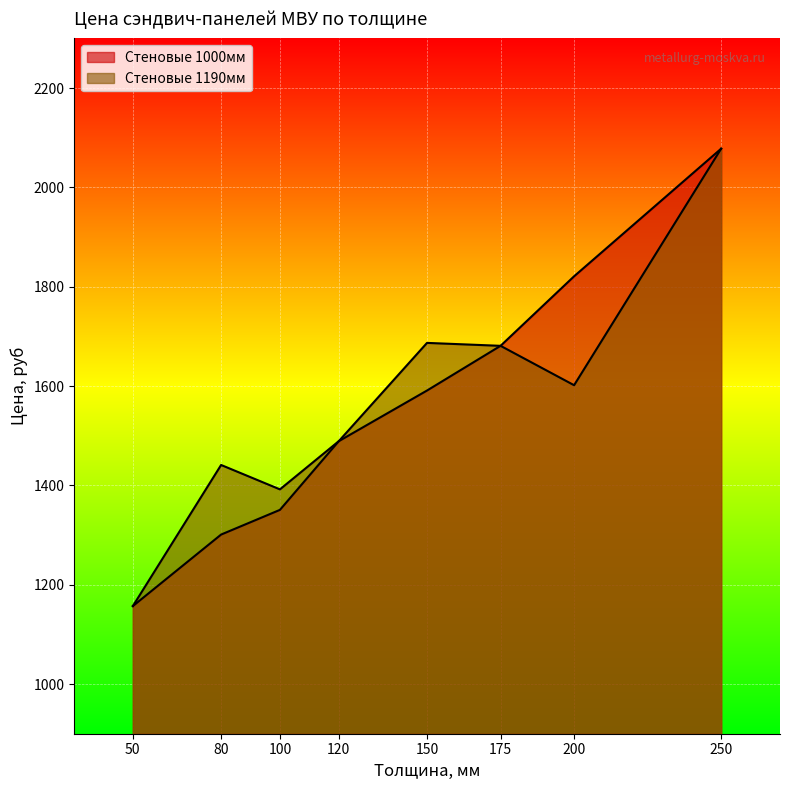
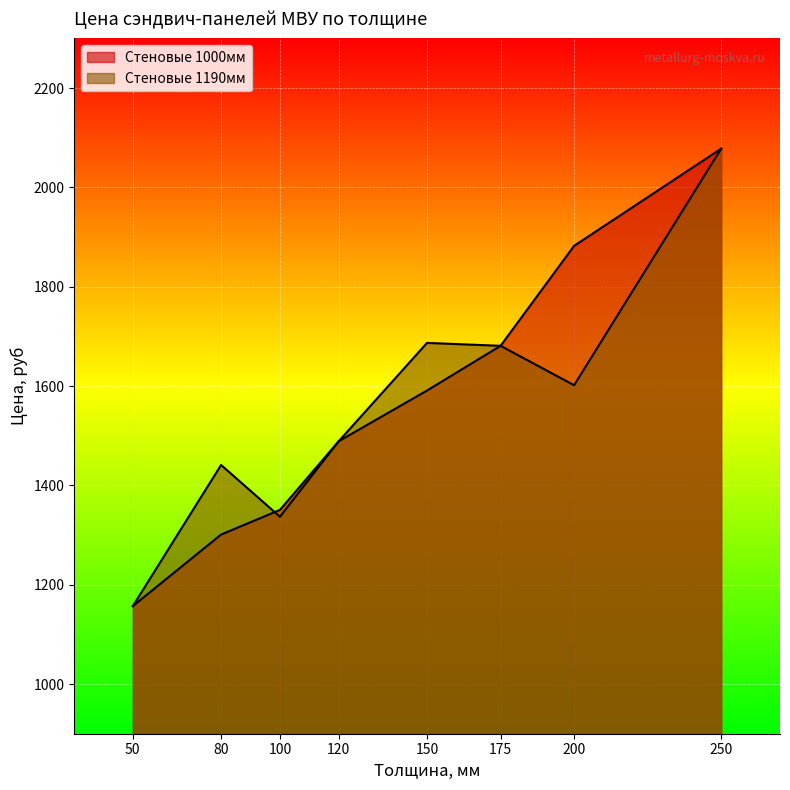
  {
    "Стеновые 1000мм": {
      "80": 1300,
      "100": 1350,
      "150": 1590,
-     "200": 1820
+     "200": 1880
    },
    "Стеновые 1190мм": {
      "80": 1440,
-     "100": 1390,
+     "100": 1340,
      "150": 1690,
      "200": 1600
    }
  }
